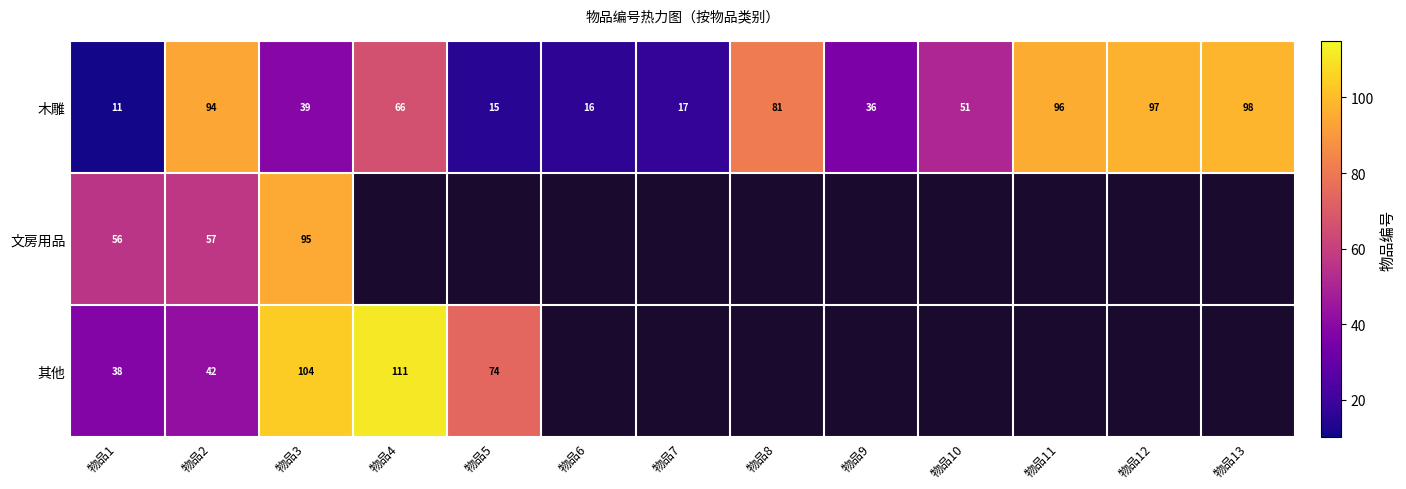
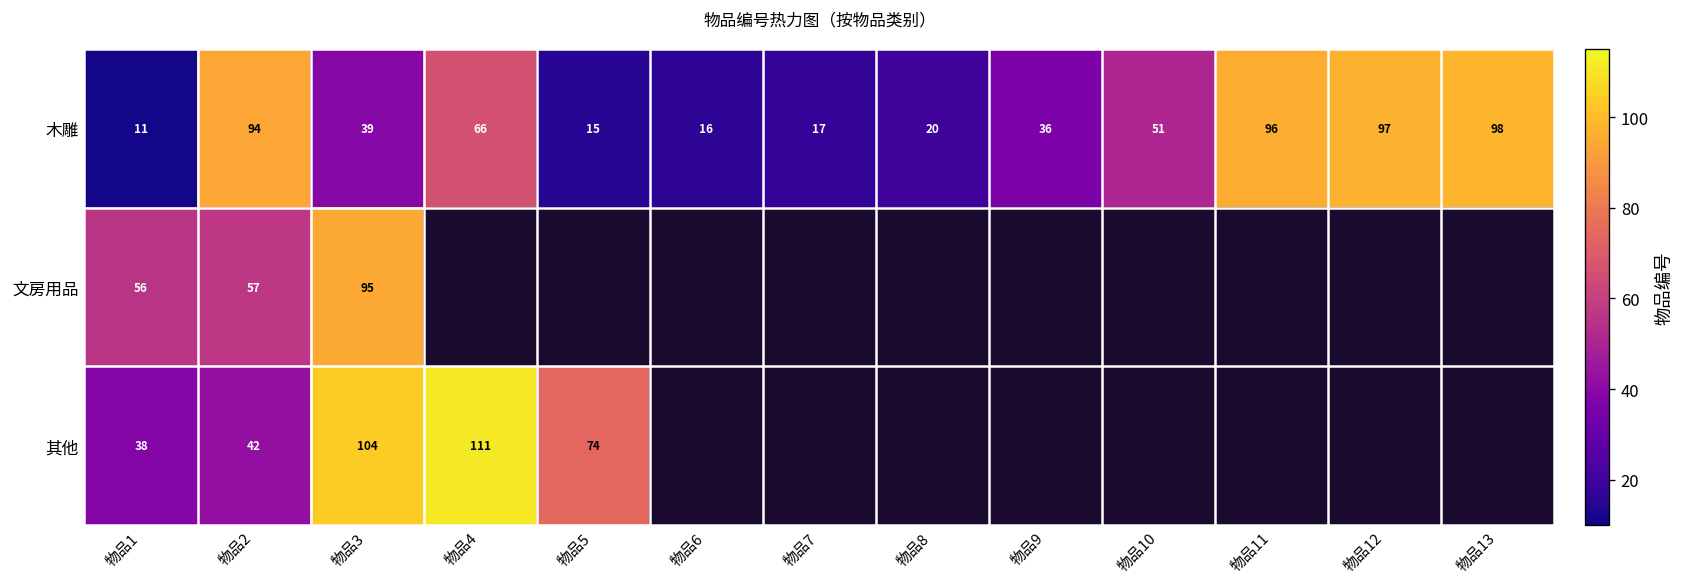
  {
    "木雕": {
      "物品1": 11,
      "物品2": 94,
      "物品3": 39,
      "物品4": 66,
      "物品5": 15,
      "物品6": 16,
      "物品7": 17,
-     "物品8": 81,
+     "物品8": 20,
      "物品9": 36,
      "物品10": 51,
      "物品11": 96,
      "物品12": 97,
      "物品13": 98
    },
    "文房用品": {
      "物品1": 56,
      "物品2": 57,
      "物品3": 95
    },
    "其他": {
      "物品1": 38,
      "物品2": 42,
      "物品3": 104,
      "物品4": 111,
      "物品5": 74
    }
  }
